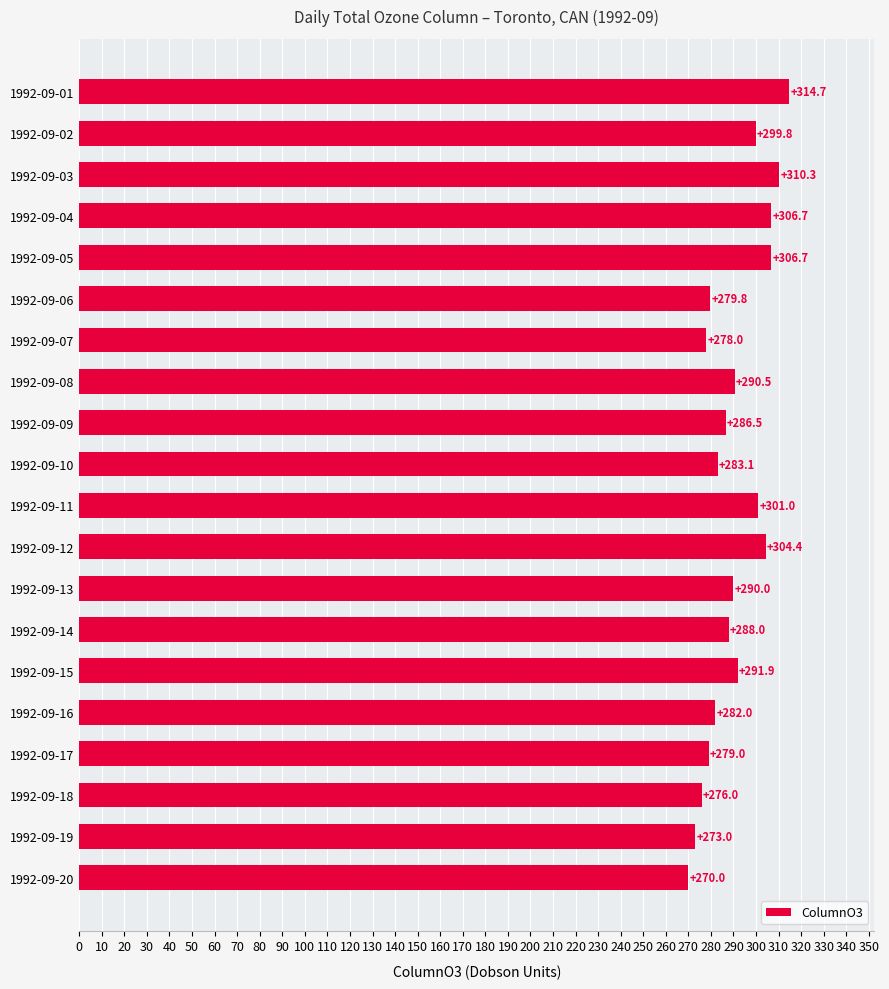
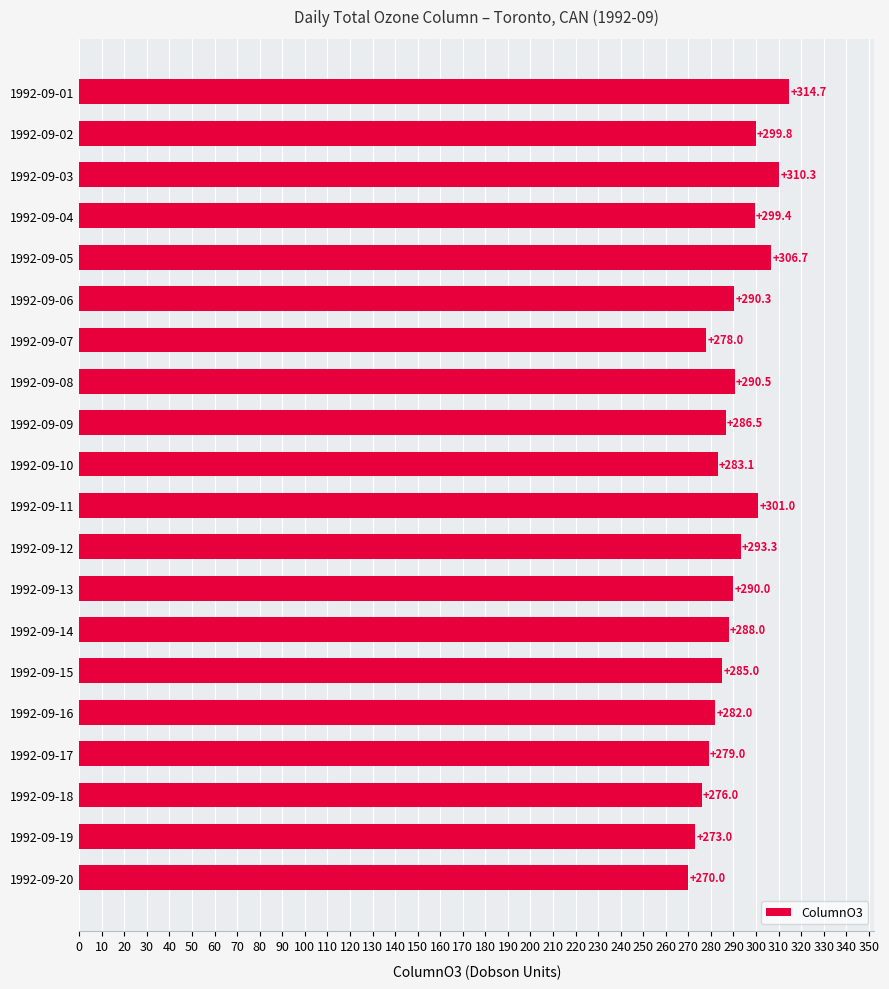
  {
    "1992-09-01": "+314.7",
    "1992-09-02": "+299.8",
    "1992-09-03": "+310.3",
-   "1992-09-04": "+306.7",
+   "1992-09-04": "+299.4",
    "1992-09-05": "+306.7",
-   "1992-09-06": "+279.8",
+   "1992-09-06": "+290.3",
    "1992-09-07": "+278.0",
    "1992-09-08": "+290.5",
    "1992-09-09": "+286.5",
    "1992-09-10": "+283.1",
    "1992-09-11": "+301.0",
-   "1992-09-12": "+304.4",
+   "1992-09-12": "+293.3",
    "1992-09-13": "+290.0",
    "1992-09-14": "+288.0",
-   "1992-09-15": "+291.9",
+   "1992-09-15": "+285.0",
    "1992-09-16": "+282.0",
    "1992-09-17": "+279.0",
    "1992-09-18": "+276.0",
    "1992-09-19": "+273.0",
    "1992-09-20": "+270.0"
  }
